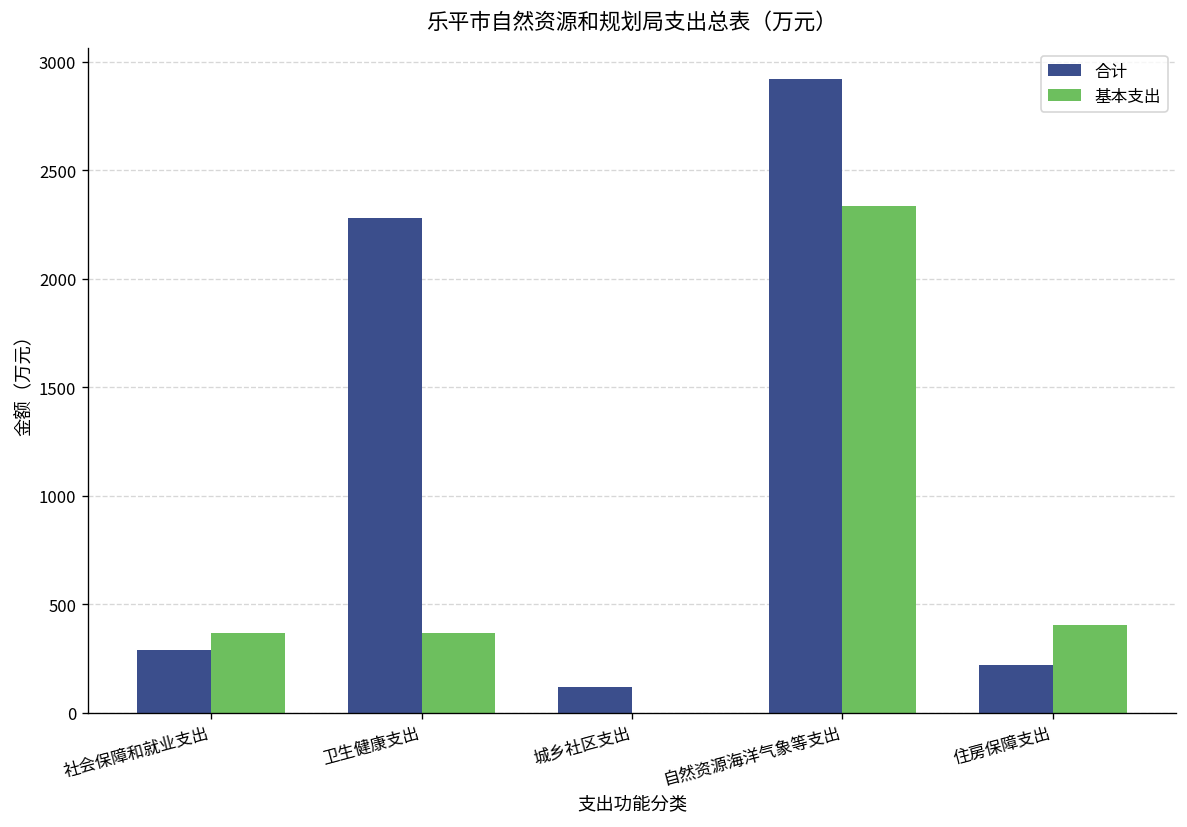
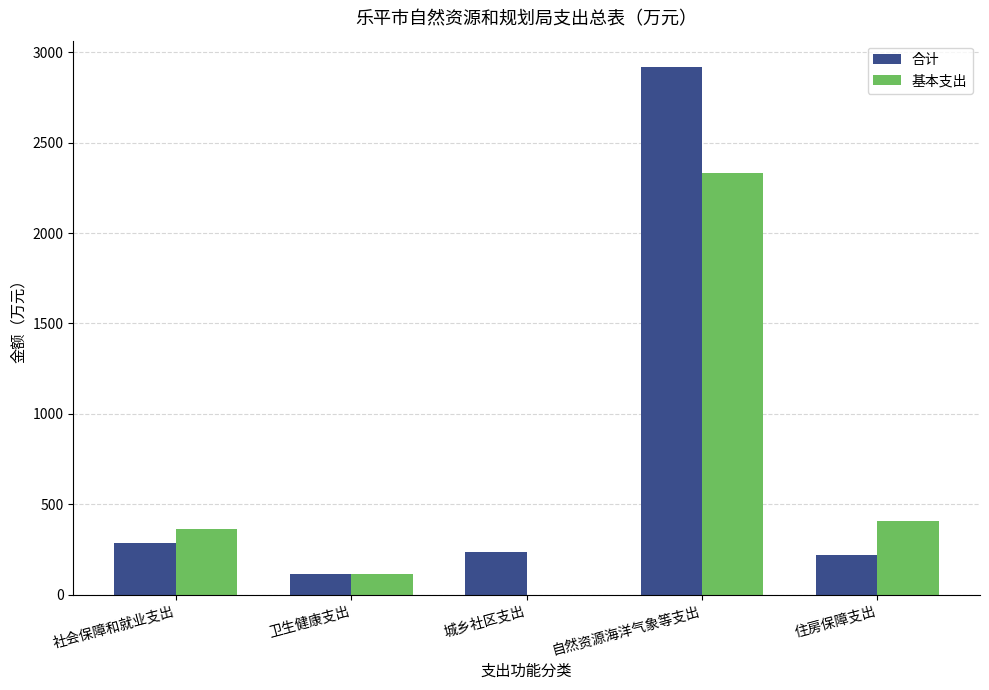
  {
    "合计": {
      "社会保障和就业支出": 290,
-     "卫生健康支出": 2280,
-     "城乡社区支出": 120,
+     "卫生健康支出": 120,
+     "城乡社区支出": 240,
      "自然资源海洋气象等支出": 2920,
      "住房保障支出": 220
    },
    "基本支出": {
      "社会保障和就业支出": 360,
-     "卫生健康支出": 370,
+     "卫生健康支出": 120,
      "城乡社区支出": 0,
      "自然资源海洋气象等支出": 2330,
      "住房保障支出": 410
    }
  }
